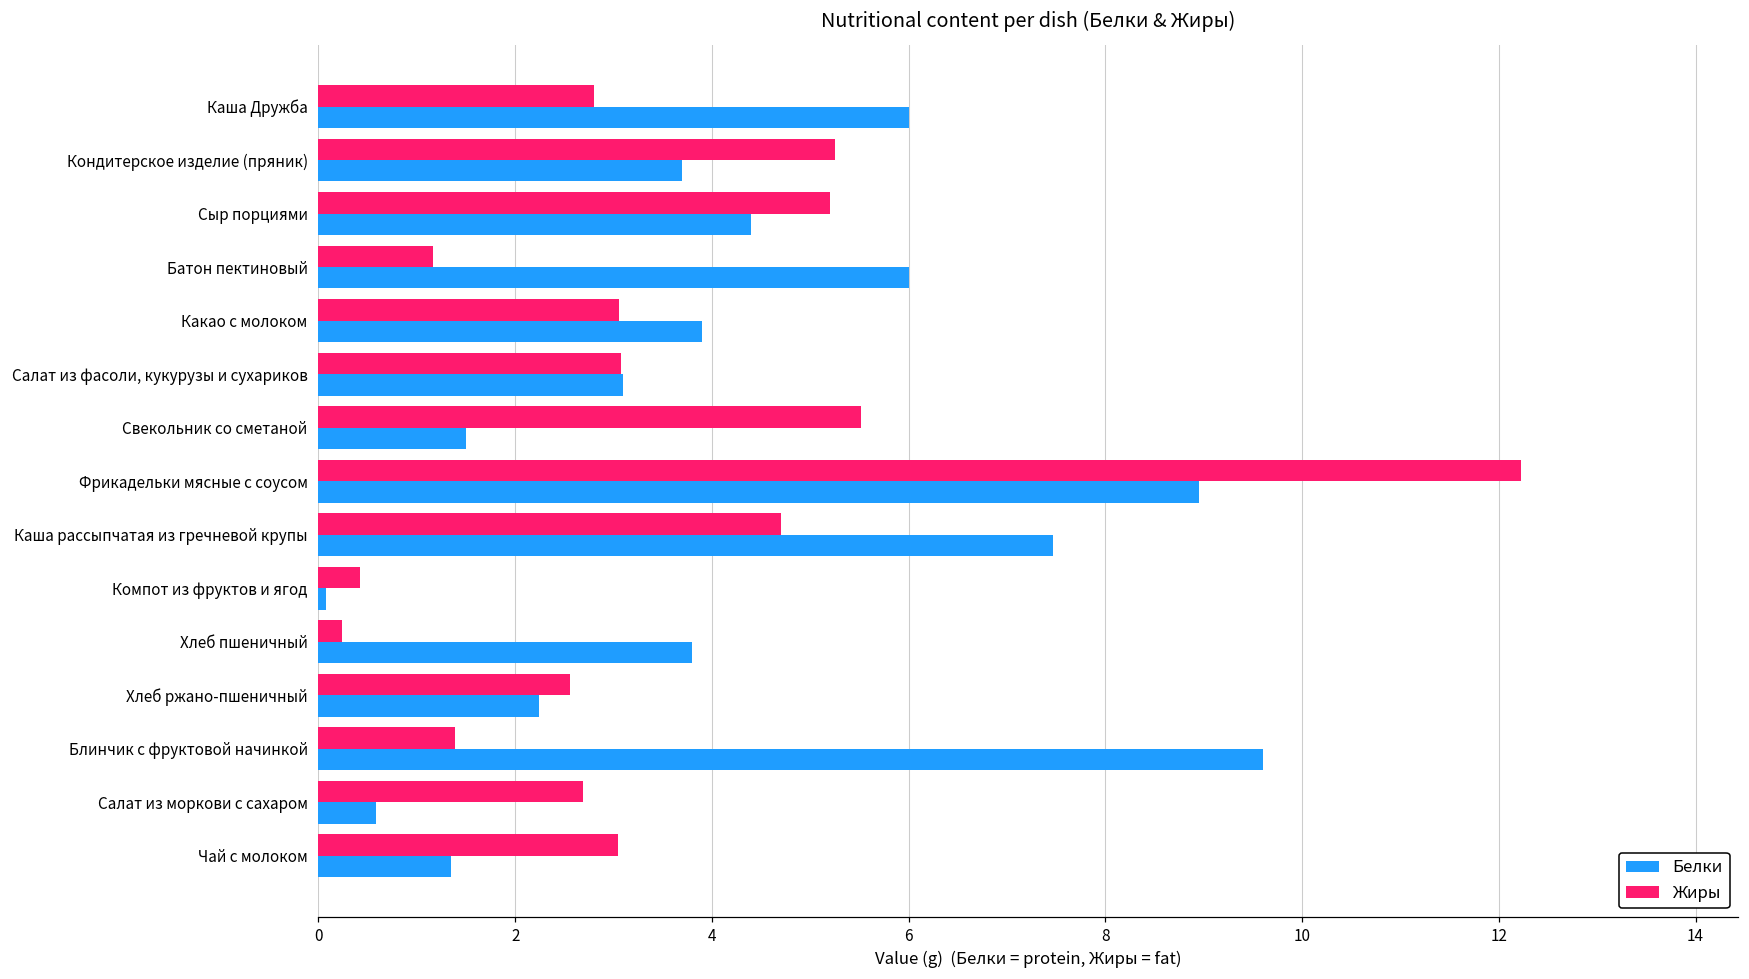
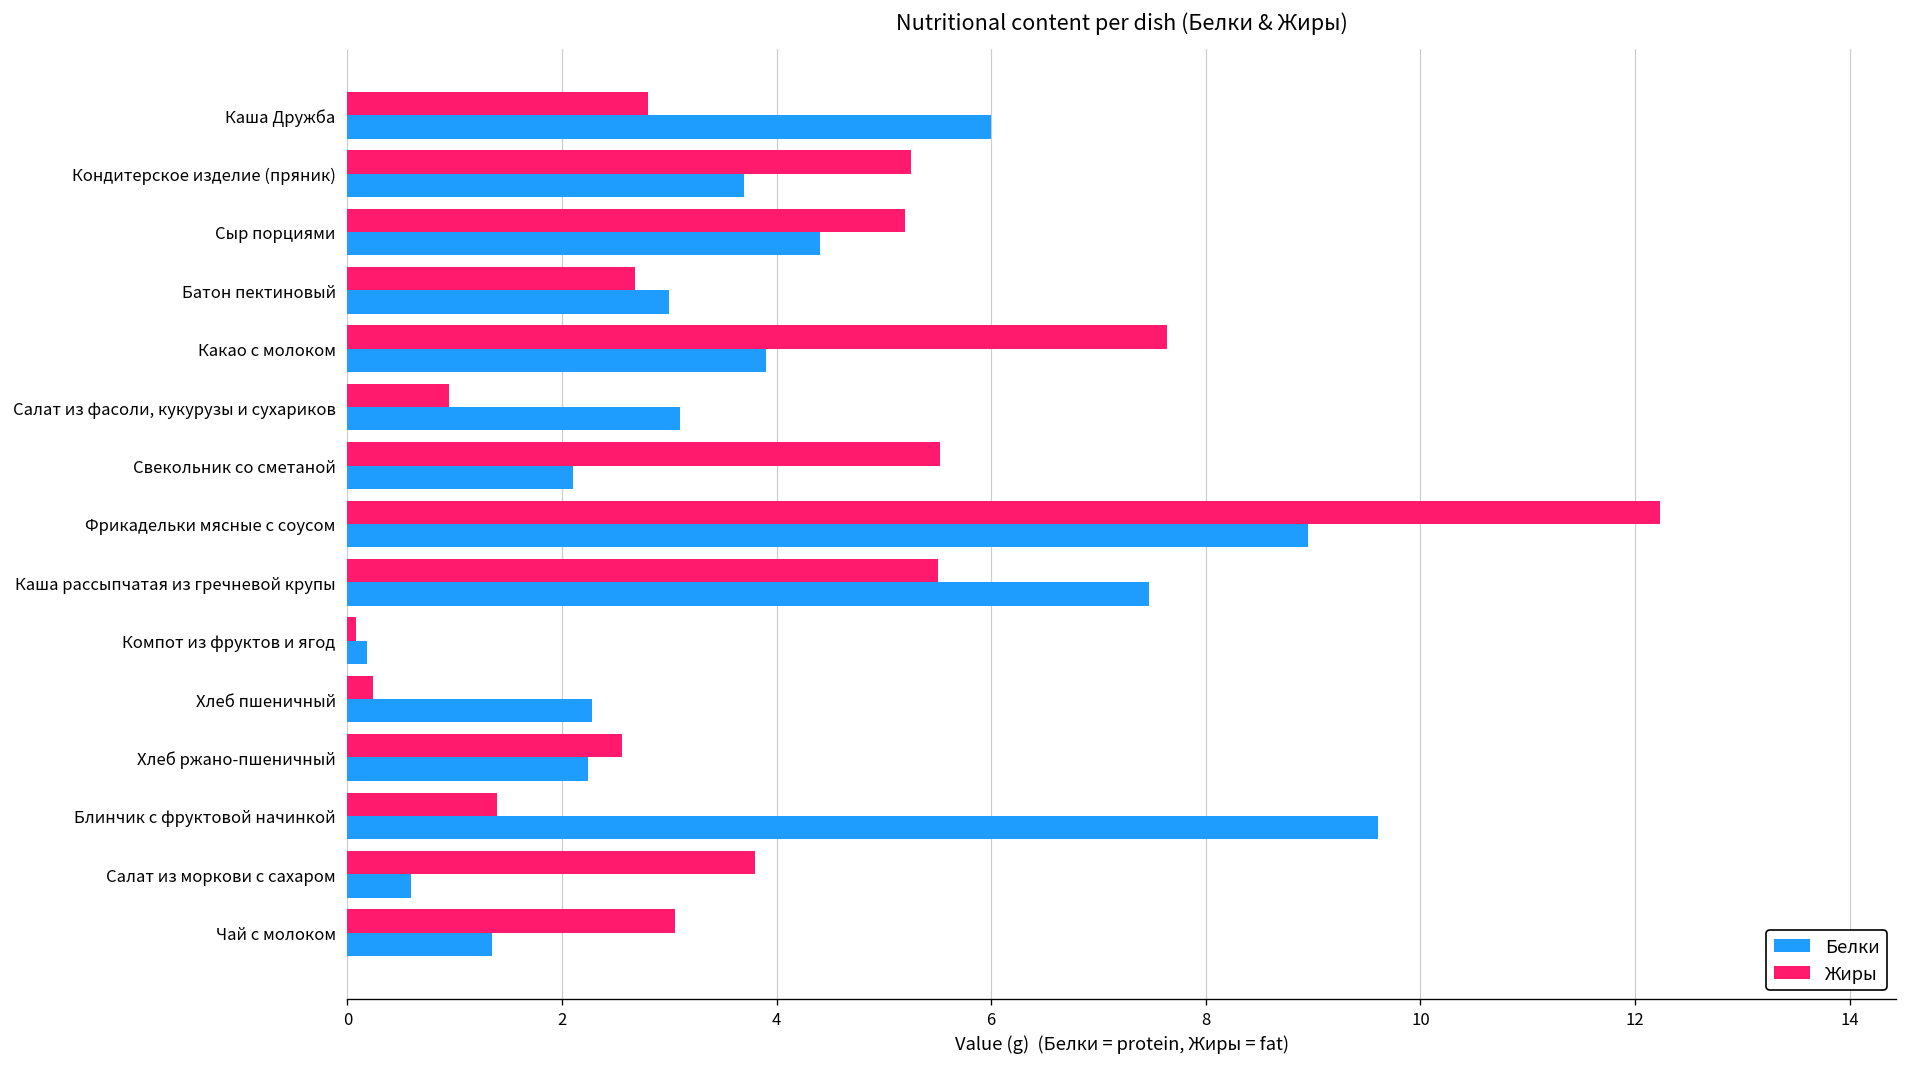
  {
    "Белки": {
      "Каша Дружба": 6.0,
      "Кондитерское изделие (пряник)": 3.7,
      "Сыр порциями": 4.4,
-     "Батон пектиновый": 6,
+     "Батон пектиновый": 3,
      "Какао с молоком": 3.9,
      "Салат из фасоли, кукурузы и сухариков": 3.1,
-     "Свекольник со сметаной": 1.5,
+     "Свекольник со сметаной": 2.1,
      "Фрикадельки мясные с соусом": 9.0,
      "Каша рассыпчатая из гречневой крупы": 7.5,
-     "Компот из фруктов и ягод": 0.1,
-     "Хлеб пшеничный": 3.8,
+     "Компот из фруктов и ягод": 0.2,
+     "Хлеб пшеничный": 2.3,
      "Хлеб ржано-пшеничный": 2.2,
      "Блинчик с фруктовой начинкой": 9.6,
      "Салат из моркови с сахаром": 0.6,
      "Чай с молоком": 1.4
    },
    "Жиры": {
      "Каша Дружба": 2.8,
      "Кондитерское изделие (пряник)": 5.3,
      "Сыр порциями": 5.2,
-     "Батон пектиновый": 1.2,
-     "Какао с молоком": 3.1,
-     "Салат из фасоли, кукурузы и сухариков": 3.1,
+     "Батон пектиновый": 2.7,
+     "Какао с молоком": 7.6,
+     "Салат из фасоли, кукурузы и сухариков": 1.0,
      "Свекольник со сметаной": 5.5,
      "Фрикадельки мясные с соусом": 12.2,
-     "Каша рассыпчатая из гречневой крупы": 4.7,
-     "Компот из фруктов и ягод": 0.4,
+     "Каша рассыпчатая из гречневой крупы": 5.5,
+     "Компот из фруктов и ягод": 0.1,
      "Хлеб пшеничный": 0.2,
      "Хлеб ржано-пшеничный": 2.6,
      "Блинчик с фруктовой начинкой": 1.4,
-     "Салат из моркови с сахаром": 2.7,
+     "Салат из моркови с сахаром": 3.8,
      "Чай с молоком": 3.1
    }
  }
